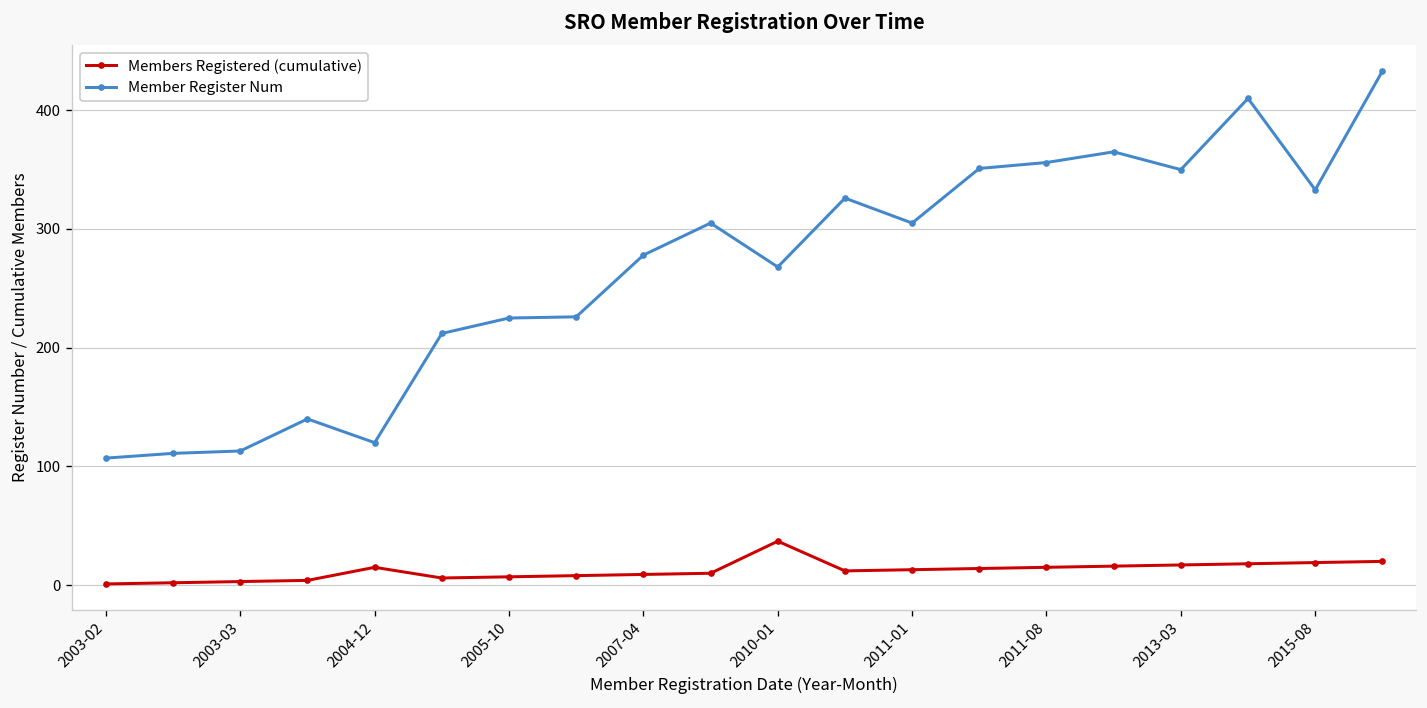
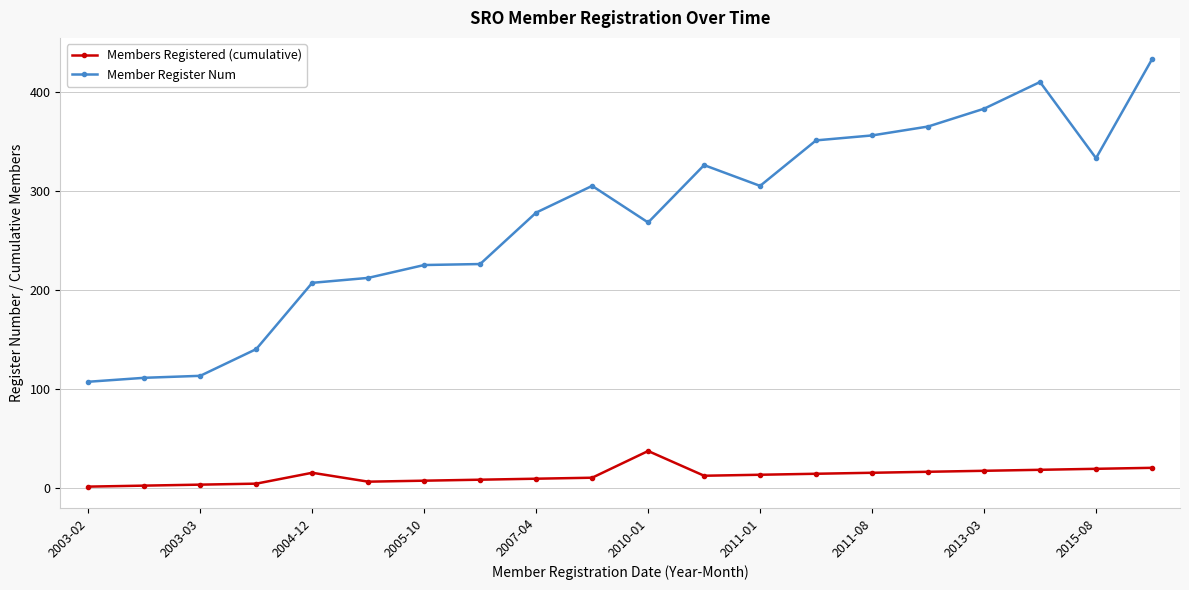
  {
    "Members Registered (cumulative)": {
      "2003-02": 0,
      "2004-12": 20,
      "2007-04": 10,
      "2010-01": 40,
      "2011-01": 10,
      "2011-08": 20,
      "2013-03": 20,
      "2015-08": 20
    },
    "Member Register Num": {
      "2003-02": 110,
-     "2004-12": 120,
+     "2004-12": 210,
      "2007-04": 280,
      "2010-01": 270,
      "2011-01": 310,
      "2011-08": 360,
-     "2013-03": 350,
+     "2013-03": 380,
      "2015-08": 330
    }
  }
